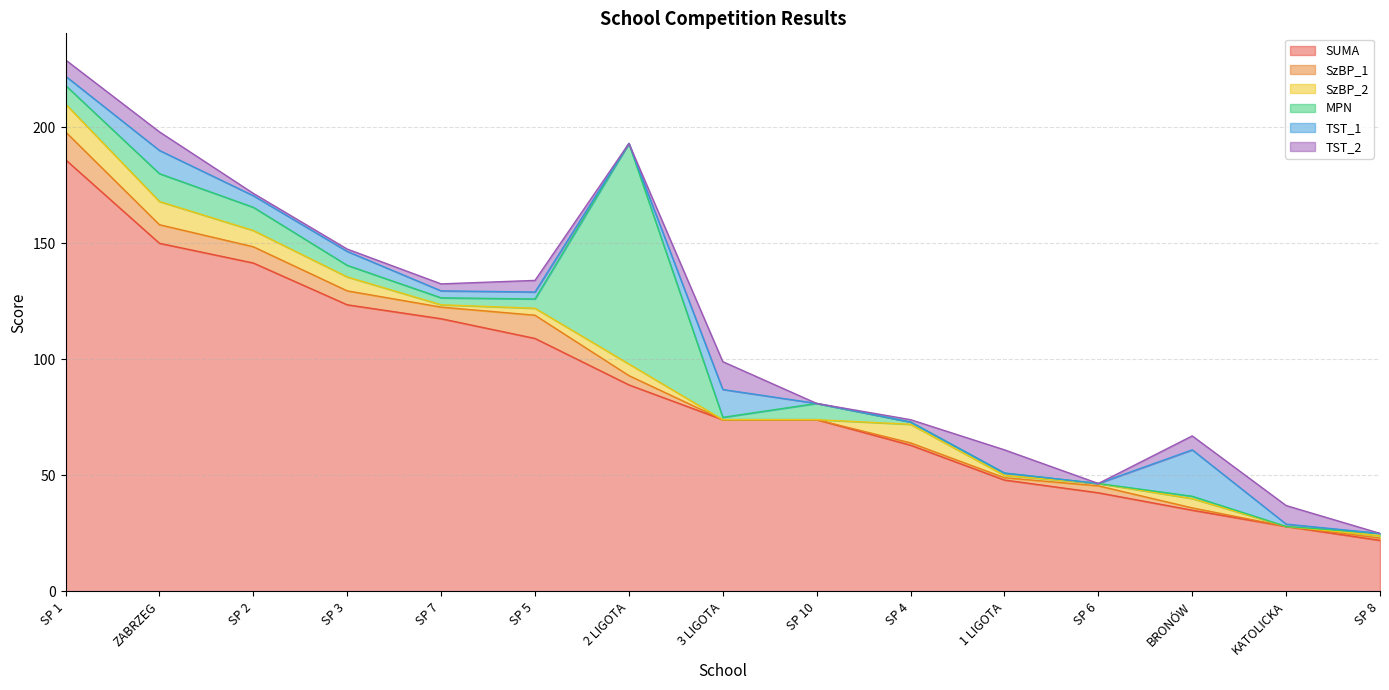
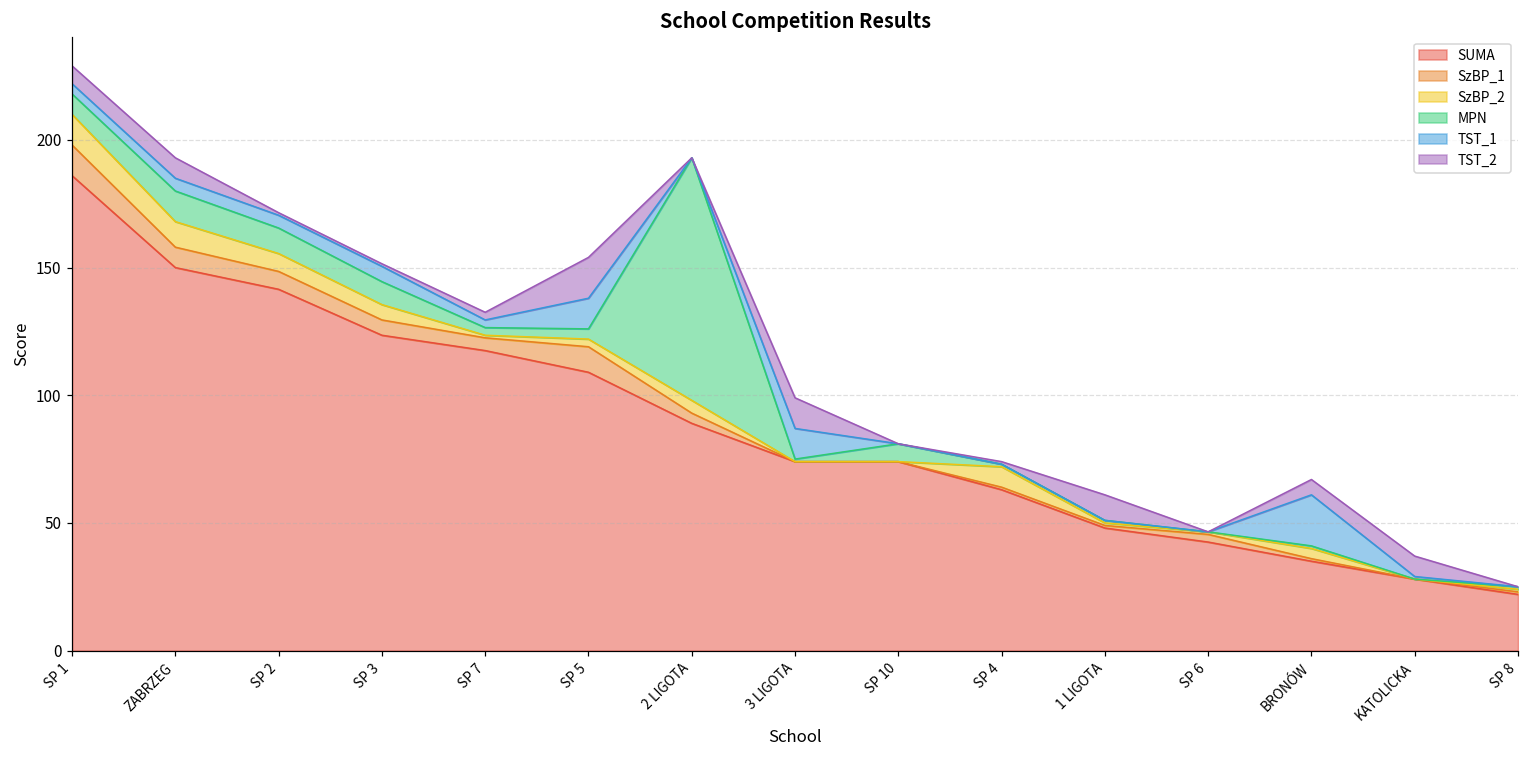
  {
    "MPN": {
      "SP 1": 8,
      "ZABRZEG": 12,
      "SP 2": 10,
-     "SP 3": 5,
+     "SP 3": 9,
      "SP 7": 3,
      "SP 5": 4
    },
    "TST_1": {
      "SP 1": 4,
-     "ZABRZEG": 10,
+     "ZABRZEG": 5,
      "SP 7": 3,
-     "SP 5": 3,
+     "SP 5": 12,
      "3 LIGOTA": 12,
      "BRONÓW": 20
    },
    "TST_2": {
      "SP 1": 7,
      "ZABRZEG": 8,
      "SP 7": 3,
-     "SP 5": 5,
+     "SP 5": 16,
      "3 LIGOTA": 12,
      "1 LIGOTA": 10,
      "BRONÓW": 6,
      "KATOLICKA": 8
    }
  }
